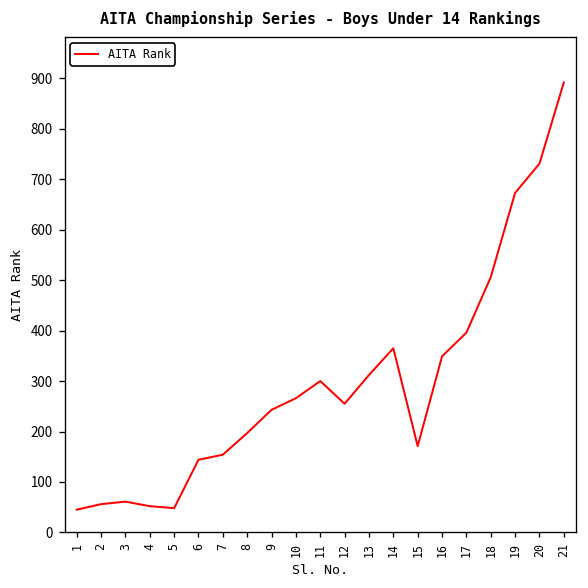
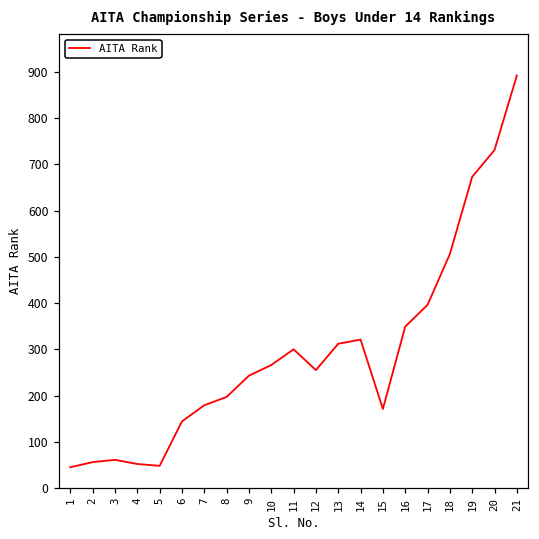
  {
    "1": 50,
    "2": 60,
    "3": 60,
    "4": 50,
    "5": 50,
    "6": 140,
-   "7": 150,
+   "7": 180,
    "8": 200,
    "9": 240,
    "10": 270,
    "11": 300,
    "12": 260,
    "13": 310,
-   "14": 370,
+   "14": 320,
    "15": 170,
    "16": 350,
    "17": 400,
    "18": 510,
    "19": 670,
    "20": 730,
    "21": 890
  }
